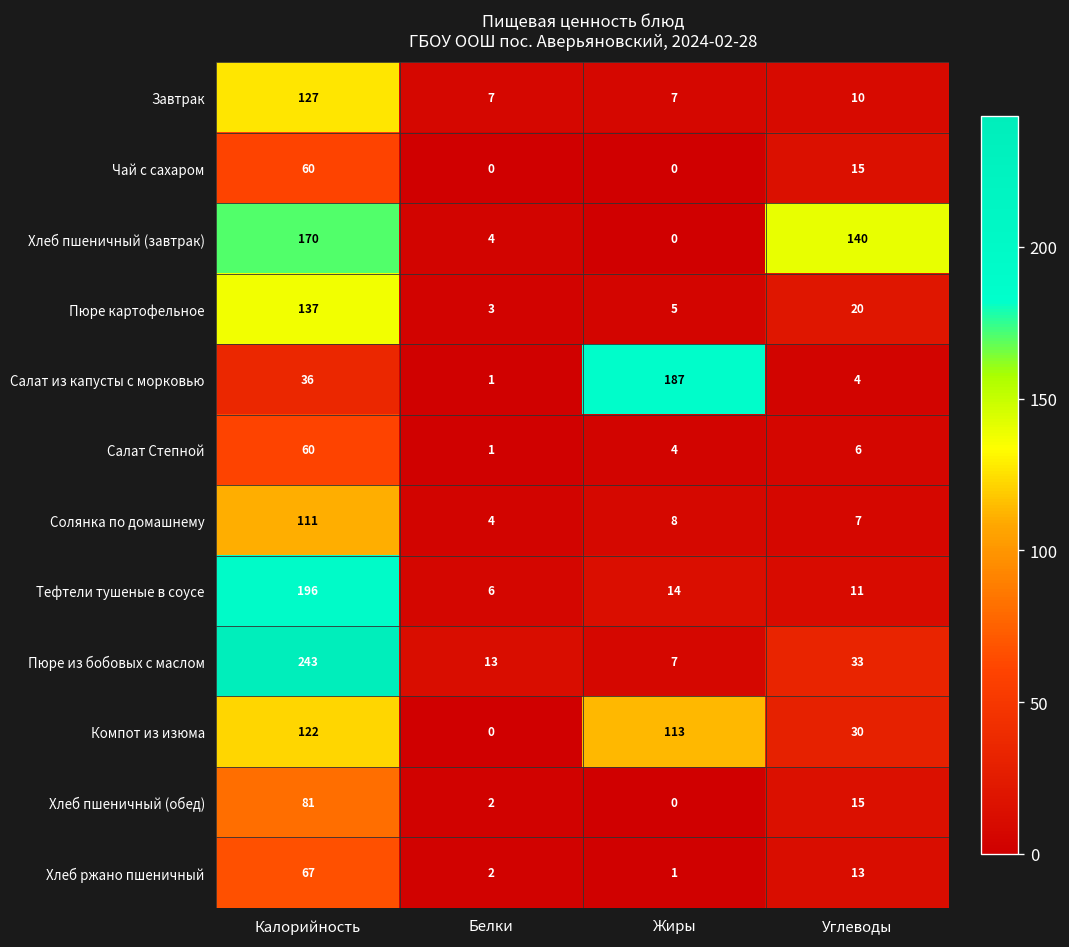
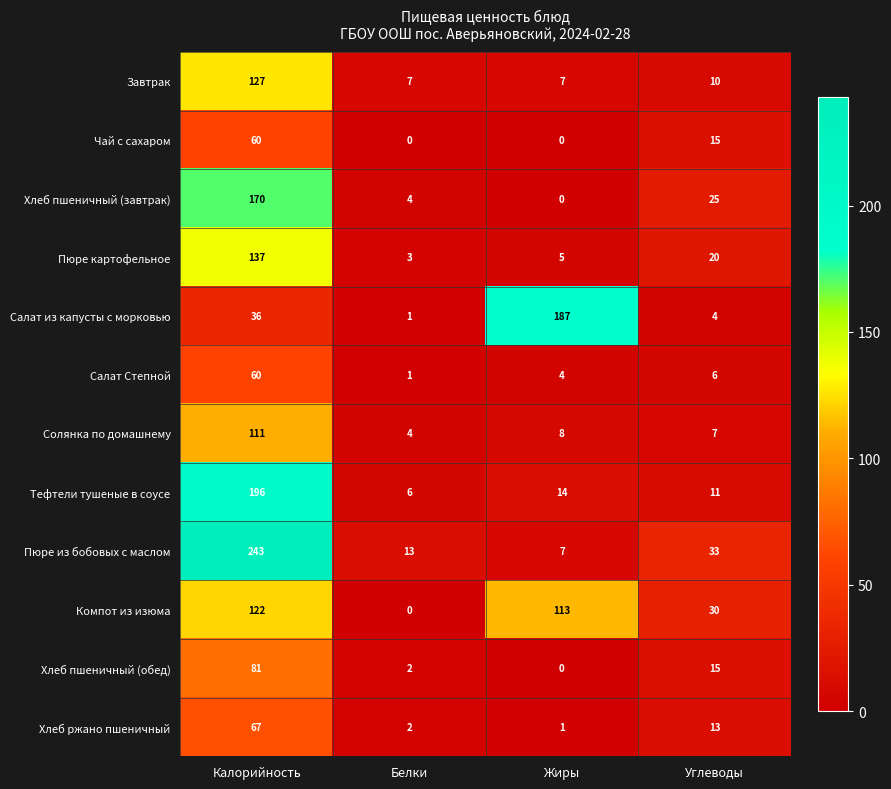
  {
    "Завтрак": {
      "Калорийность": 127,
      "Белки": 7,
      "Жиры": 7,
      "Углеводы": 10
    },
    "Чай с сахаром": {
      "Калорийность": 60,
      "Белки": 0,
      "Жиры": 0,
      "Углеводы": 15
    },
    "Хлеб пшеничный (завтрак)": {
      "Калорийность": 170,
      "Белки": 4,
      "Жиры": 0,
-     "Углеводы": 140
+     "Углеводы": 25
    },
    "Пюре картофельное": {
      "Калорийность": 137,
      "Белки": 3,
      "Жиры": 5,
      "Углеводы": 20
    },
    "Салат из капусты с морковью": {
      "Калорийность": 36,
      "Белки": 1,
      "Жиры": 187,
      "Углеводы": 4
    },
    "Салат Степной": {
      "Калорийность": 60,
      "Белки": 1,
      "Жиры": 4,
      "Углеводы": 6
    },
    "Солянка по домашнему": {
      "Калорийность": 111,
      "Белки": 4,
      "Жиры": 8,
      "Углеводы": 7
    },
    "Тефтели тушеные в соусе": {
      "Калорийность": 196,
      "Белки": 6,
      "Жиры": 14,
      "Углеводы": 11
    },
    "Пюре из бобовых с маслом": {
      "Калорийность": 243,
      "Белки": 13,
      "Жиры": 7,
      "Углеводы": 33
    },
    "Компот из изюма": {
      "Калорийность": 122,
      "Белки": 0,
      "Жиры": 113,
      "Углеводы": 30
    },
    "Хлеб пшеничный (обед)": {
      "Калорийность": 81,
      "Белки": 2,
      "Жиры": 0,
      "Углеводы": 15
    },
    "Хлеб ржано пшеничный": {
      "Калорийность": 67,
      "Белки": 2,
      "Жиры": 1,
      "Углеводы": 13
    }
  }
